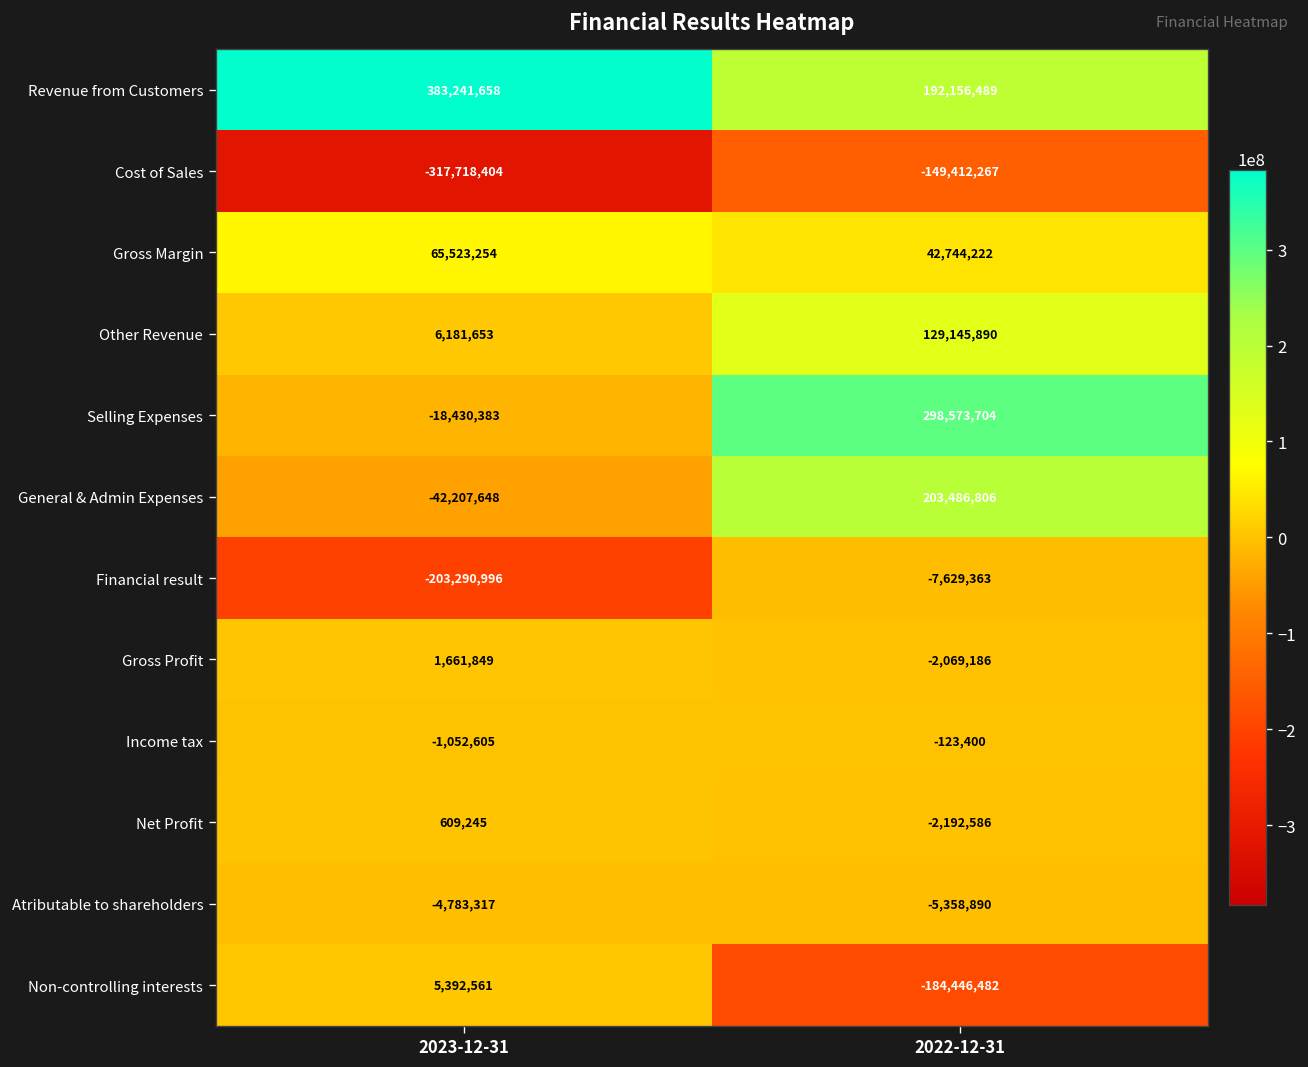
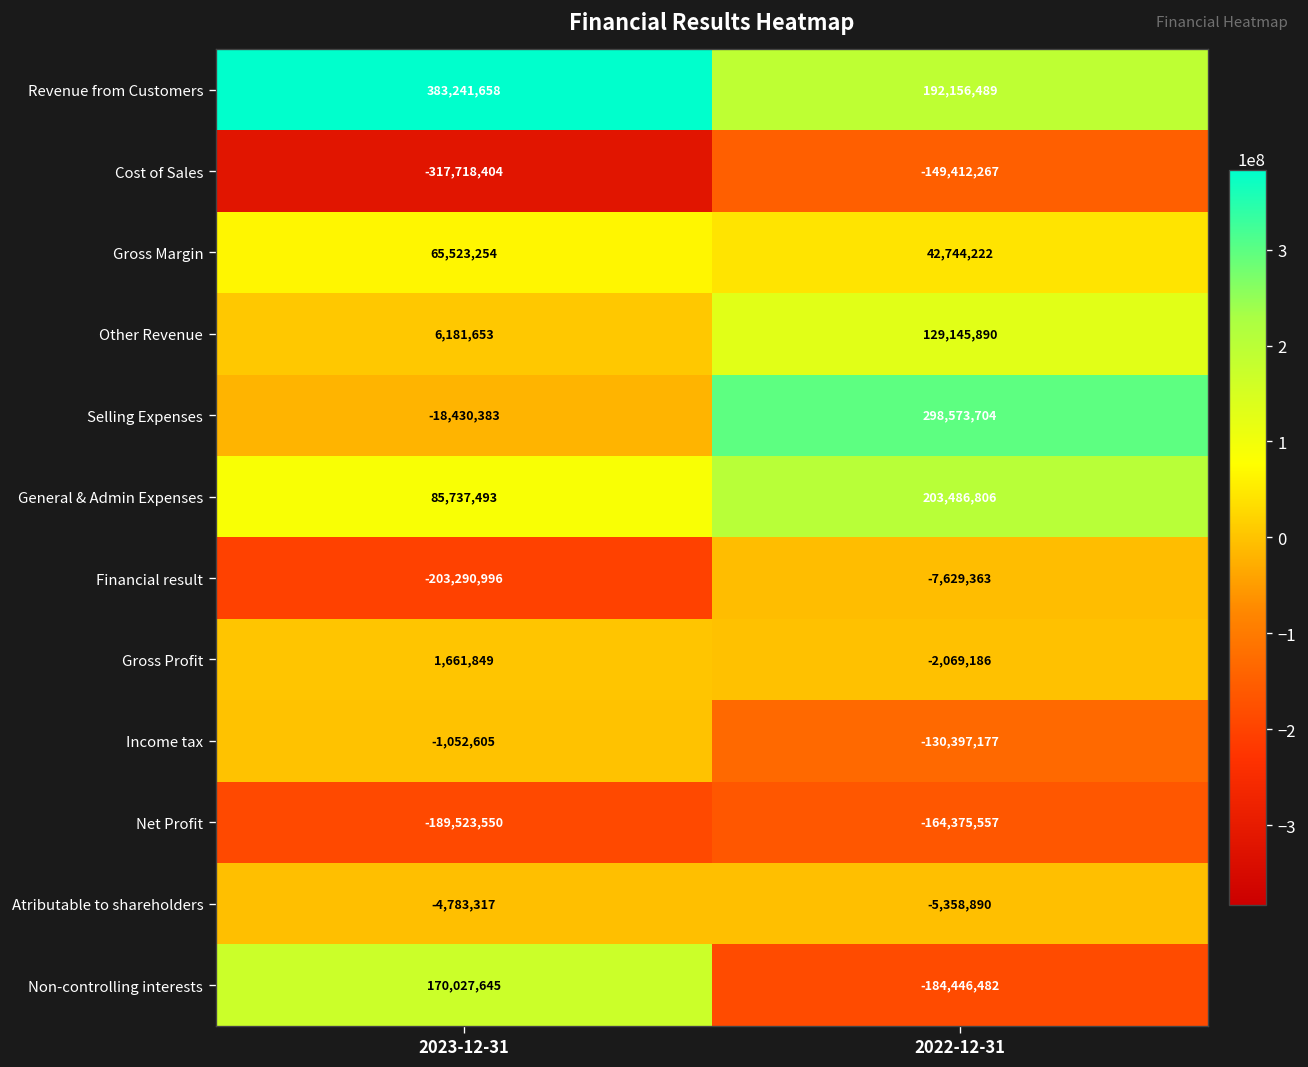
  {
    "Revenue from Customers": {
      "2023-12-31": "383,241,658",
      "2022-12-31": "192,156,489"
    },
    "Cost of Sales": {
      "2023-12-31": "-317,718,404",
      "2022-12-31": "-149,412,267"
    },
    "Gross Margin": {
      "2023-12-31": "65,523,254",
      "2022-12-31": "42,744,222"
    },
    "Other Revenue": {
      "2023-12-31": "6,181,653",
      "2022-12-31": "129,145,890"
    },
    "Selling Expenses": {
      "2023-12-31": "-18,430,383",
      "2022-12-31": "298,573,704"
    },
    "General & Admin Expenses": {
-     "2023-12-31": "-42,207,648",
+     "2023-12-31": "85,737,493",
      "2022-12-31": "203,486,806"
    },
    "Financial result": {
      "2023-12-31": "-203,290,996",
      "2022-12-31": "-7,629,363"
    },
    "Gross Profit": {
      "2023-12-31": "1,661,849",
      "2022-12-31": "-2,069,186"
    },
    "Income tax": {
      "2023-12-31": "-1,052,605",
-     "2022-12-31": "-123,400"
+     "2022-12-31": "-130,397,177"
    },
    "Net Profit": {
-     "2023-12-31": "609,245",
-     "2022-12-31": "-2,192,586"
+     "2023-12-31": "-189,523,550",
+     "2022-12-31": "-164,375,557"
    },
    "Atributable to shareholders": {
      "2023-12-31": "-4,783,317",
      "2022-12-31": "-5,358,890"
    },
    "Non-controlling interests": {
-     "2023-12-31": "5,392,561",
+     "2023-12-31": "170,027,645",
      "2022-12-31": "-184,446,482"
    }
  }
